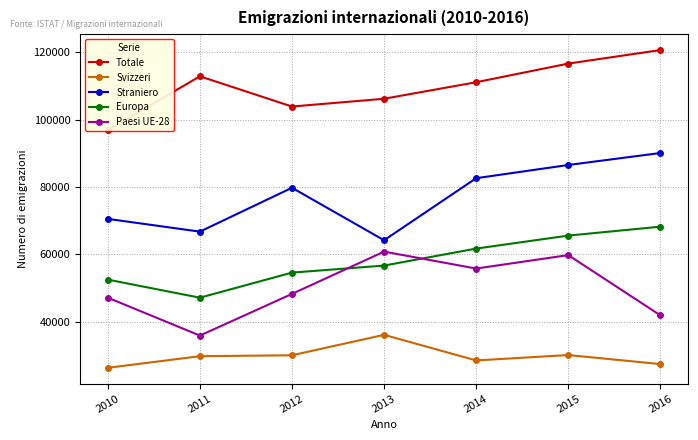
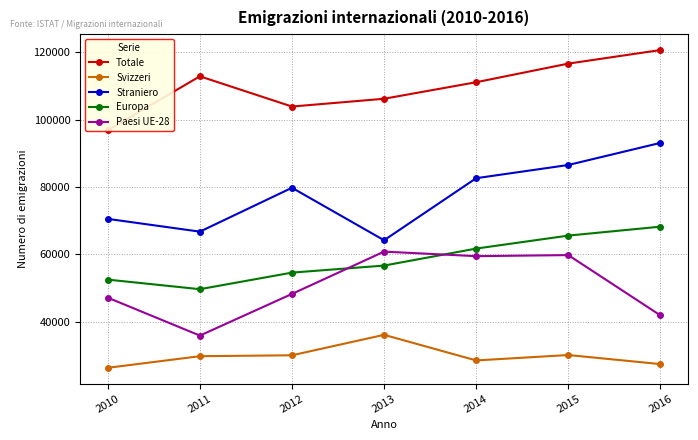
  {
    "Totale": {
      "2011": 113000,
      "2012": 104000,
      "2013": 106000,
      "2014": 111000,
      "2015": 117000,
      "2016": 121000
    },
    "Svizzeri": {
      "2010": 26000,
      "2011": 30000,
      "2012": 30000,
      "2013": 36000,
      "2014": 28000,
      "2015": 30000,
      "2016": 27000
    },
    "Straniero": {
      "2010": 71000,
      "2011": 67000,
      "2012": 80000,
      "2013": 64000,
      "2014": 83000,
      "2015": 87000,
-     "2016": 90000
+     "2016": 93000
    },
    "Europa": {
      "2010": 52000,
-     "2011": 47000,
+     "2011": 50000,
      "2012": 55000,
      "2013": 57000,
      "2014": 62000,
      "2015": 66000,
      "2016": 68000
    },
    "Paesi UE-28": {
      "2010": 47000,
      "2011": 36000,
      "2012": 48000,
      "2013": 61000,
-     "2014": 56000,
+     "2014": 59000,
      "2015": 60000,
      "2016": 42000
    }
  }
